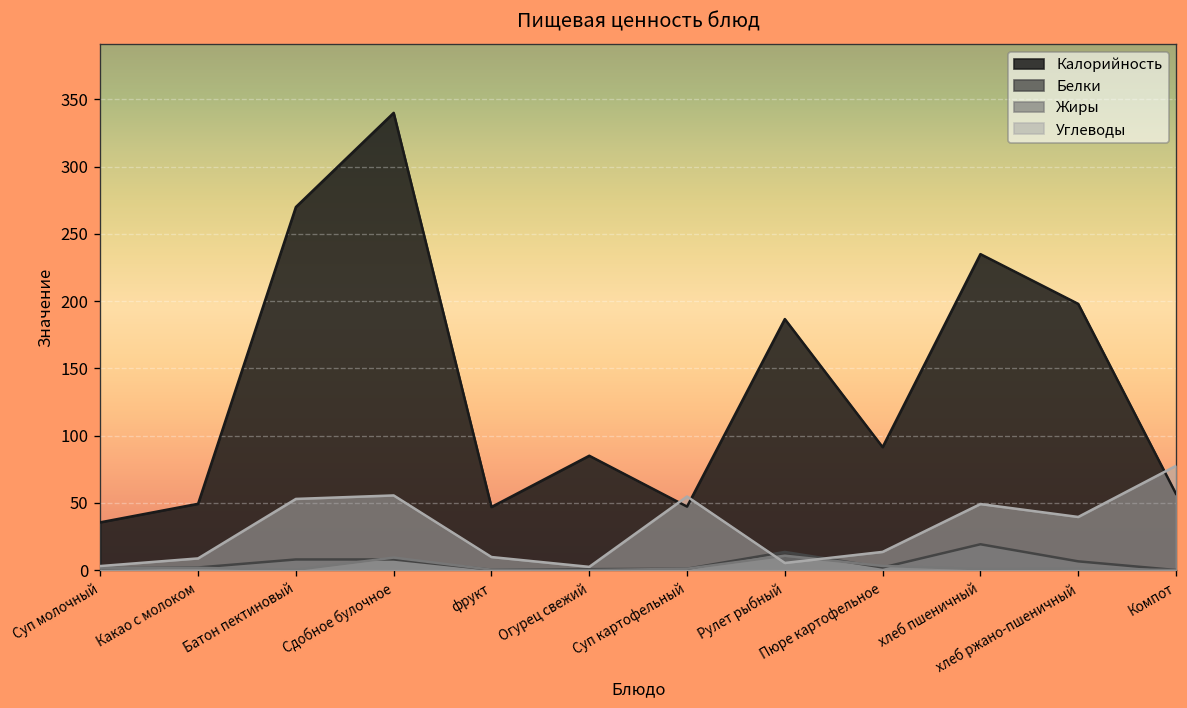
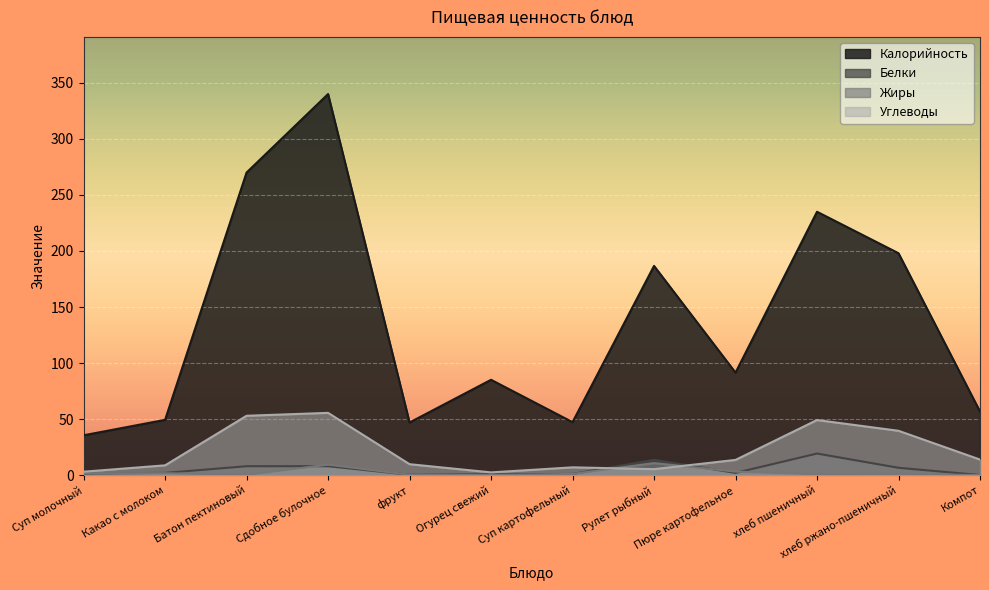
  {
    "Калорийность": {
      "Суп молочный": 36,
      "Какао с молоком": 49,
      "Батон пектиновый": 270,
      "Сдобное булочное": 340,
      "фрукт": 47,
      "Огурец свежий": 85,
      "Суп картофельный": 47,
      "Рулет рыбный": 187,
      "Пюре картофельное": 91,
      "хлеб пшеничный": 235,
      "хлеб ржано-пшеничный": 198,
      "Компот": 57
    },
    "Белки": {
      "Батон пектиновый": 8,
      "Рулет рыбный": 14,
      "хлеб пшеничный": 19,
      "хлеб ржано-пшеничный": 7
    },
    "Жиры": {
      "Батон пектиновый": 0,
      "Рулет рыбный": 11,
      "хлеб пшеничный": 1,
      "хлеб ржано-пшеничный": 1
    },
    "Углеводы": {
      "Какао с молоком": 9,
      "Батон пектиновый": 53,
      "Сдобное булочное": 56,
      "фрукт": 10,
-     "Суп картофельный": 55,
+     "Суп картофельный": 7,
      "Рулет рыбный": 5,
      "Пюре картофельное": 14,
      "хлеб пшеничный": 49,
      "хлеб ржано-пшеничный": 40,
-     "Компот": 78
+     "Компот": 14
    }
  }
